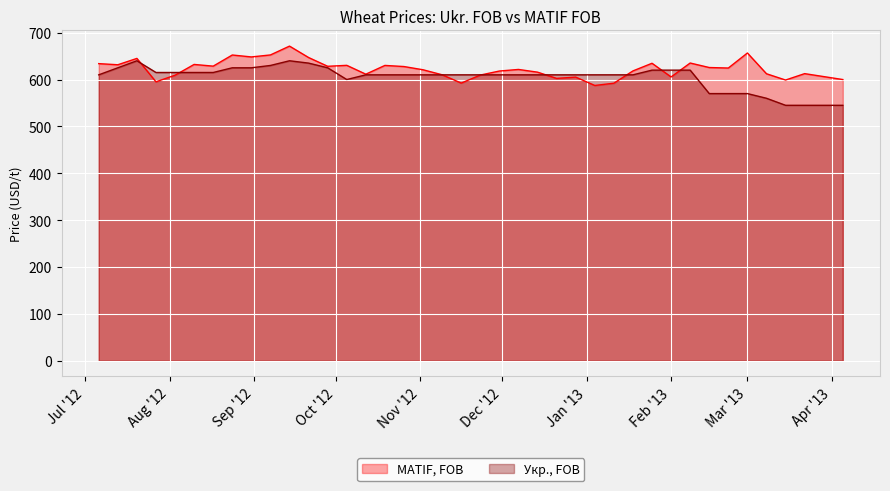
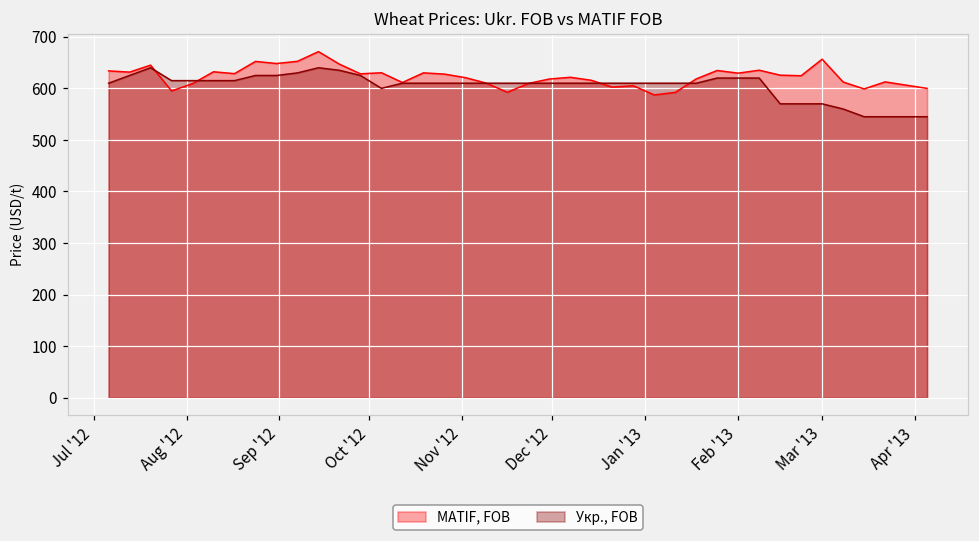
  {
    "MATIF, FOB": {
-     "Feb '13": 610,
+     "Feb '13": 630,
      "Mar '13": 660
    },
    "Укр., FOB": {
      "Feb '13": 620,
      "Mar '13": 570
    }
  }
